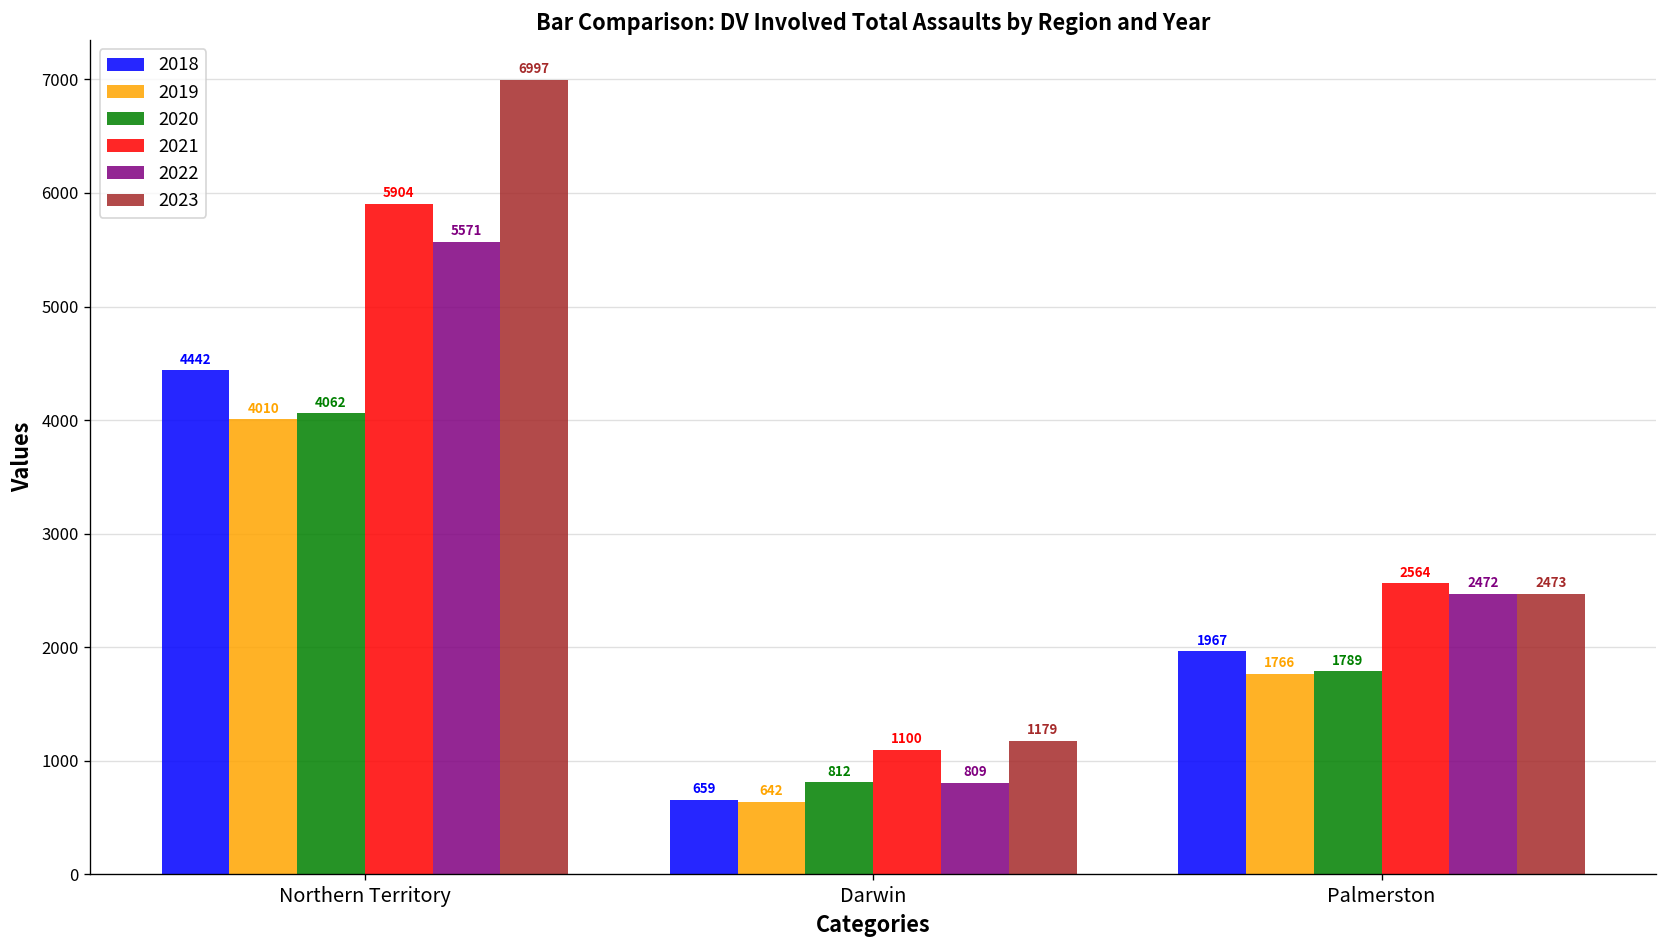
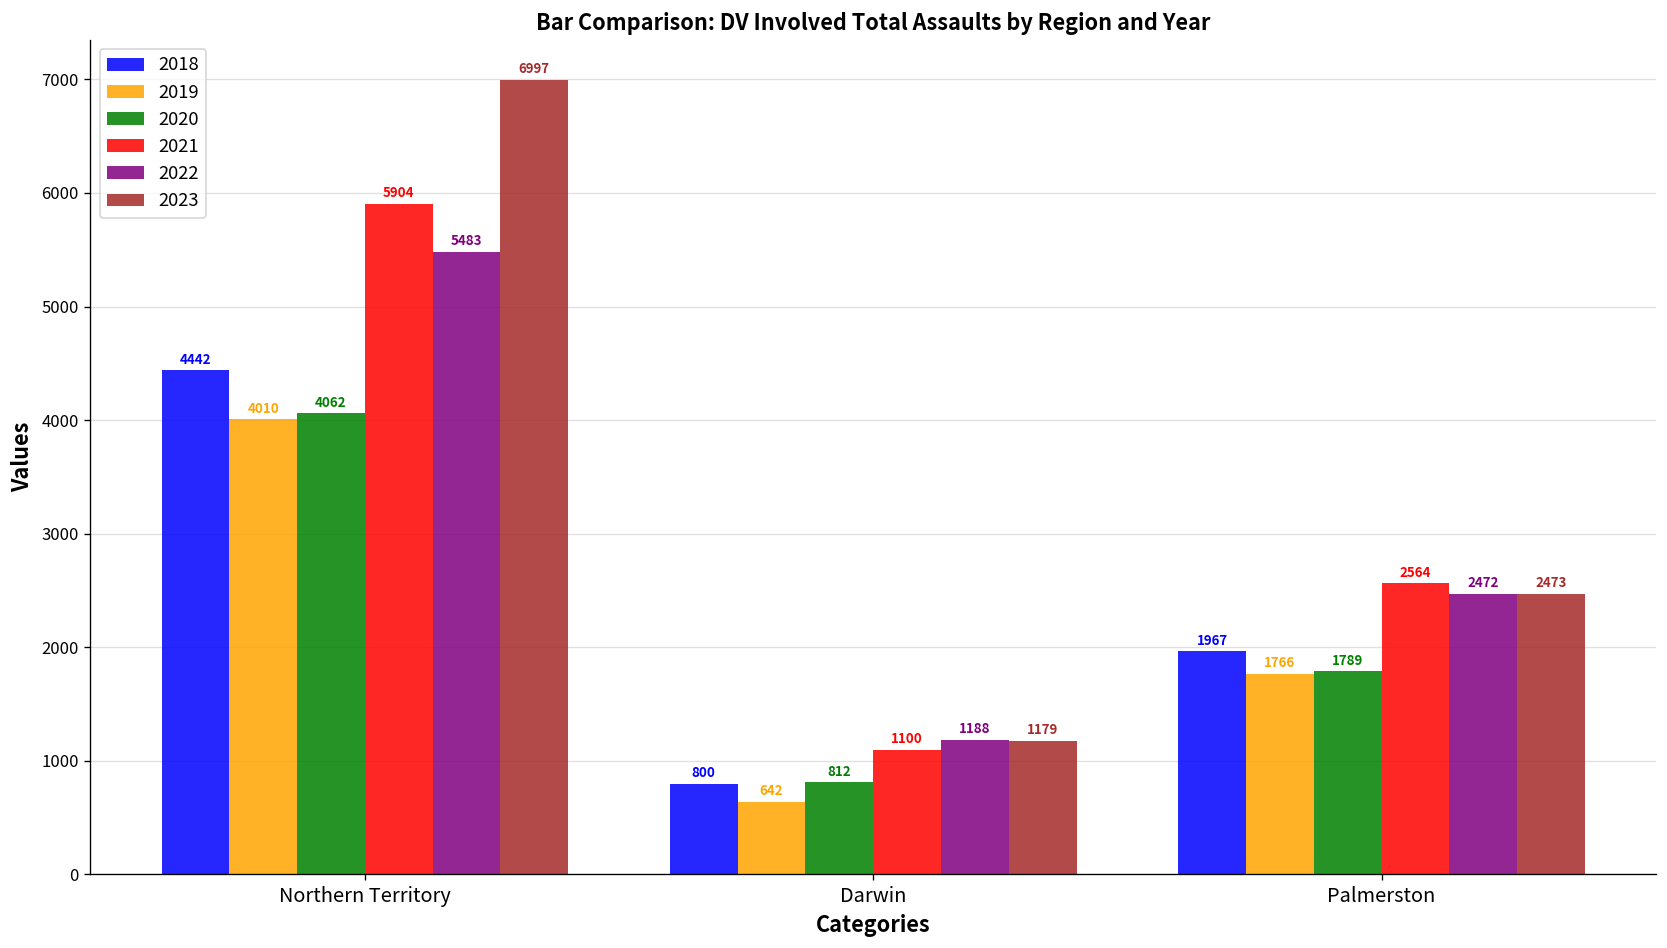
  {
    "2018": {
      "Northern Territory": 4442,
-     "Darwin": 659,
+     "Darwin": 800,
      "Palmerston": 1967
    },
    "2019": {
      "Northern Territory": 4010,
      "Darwin": 642,
      "Palmerston": 1766
    },
    "2020": {
      "Northern Territory": 4062,
      "Darwin": 812,
      "Palmerston": 1789
    },
    "2021": {
      "Northern Territory": 5904,
      "Darwin": 1100,
      "Palmerston": 2564
    },
    "2022": {
-     "Northern Territory": 5571,
-     "Darwin": 809,
+     "Northern Territory": 5483,
+     "Darwin": 1188,
      "Palmerston": 2472
    },
    "2023": {
      "Northern Territory": 6997,
      "Darwin": 1179,
      "Palmerston": 2473
    }
  }
